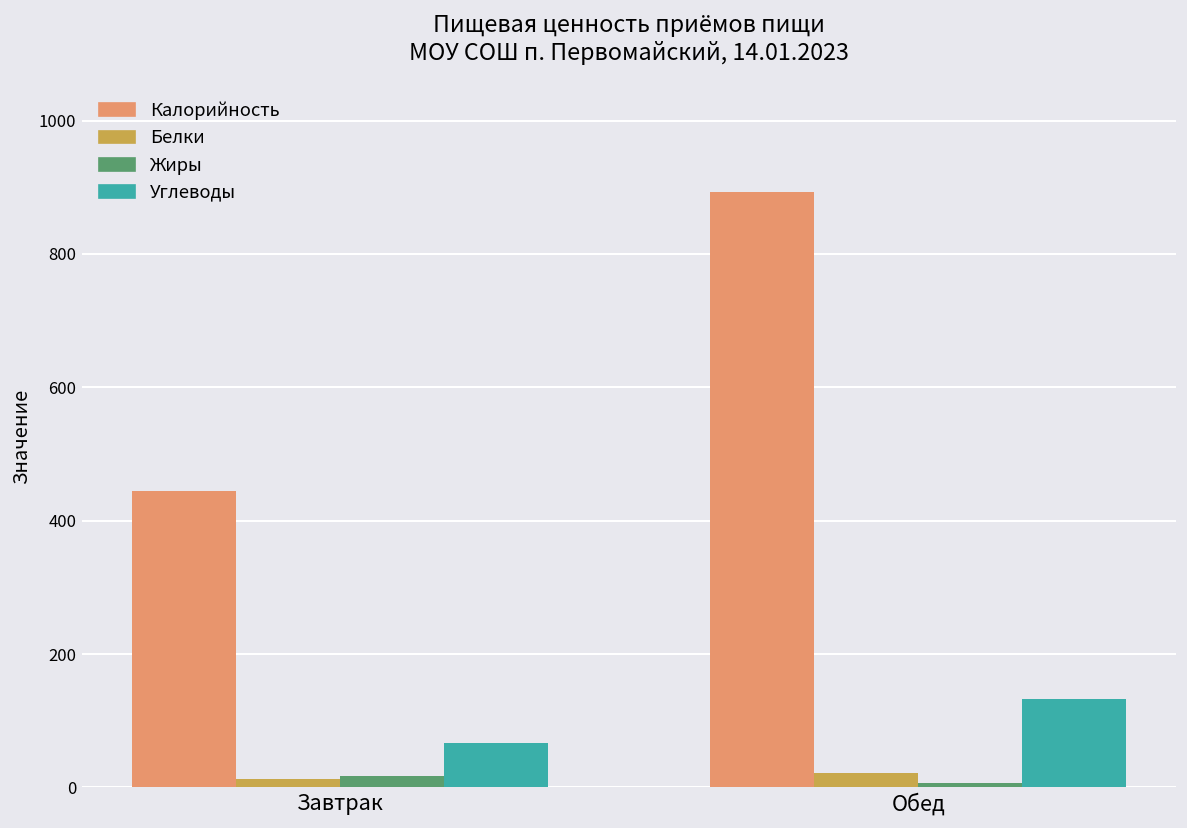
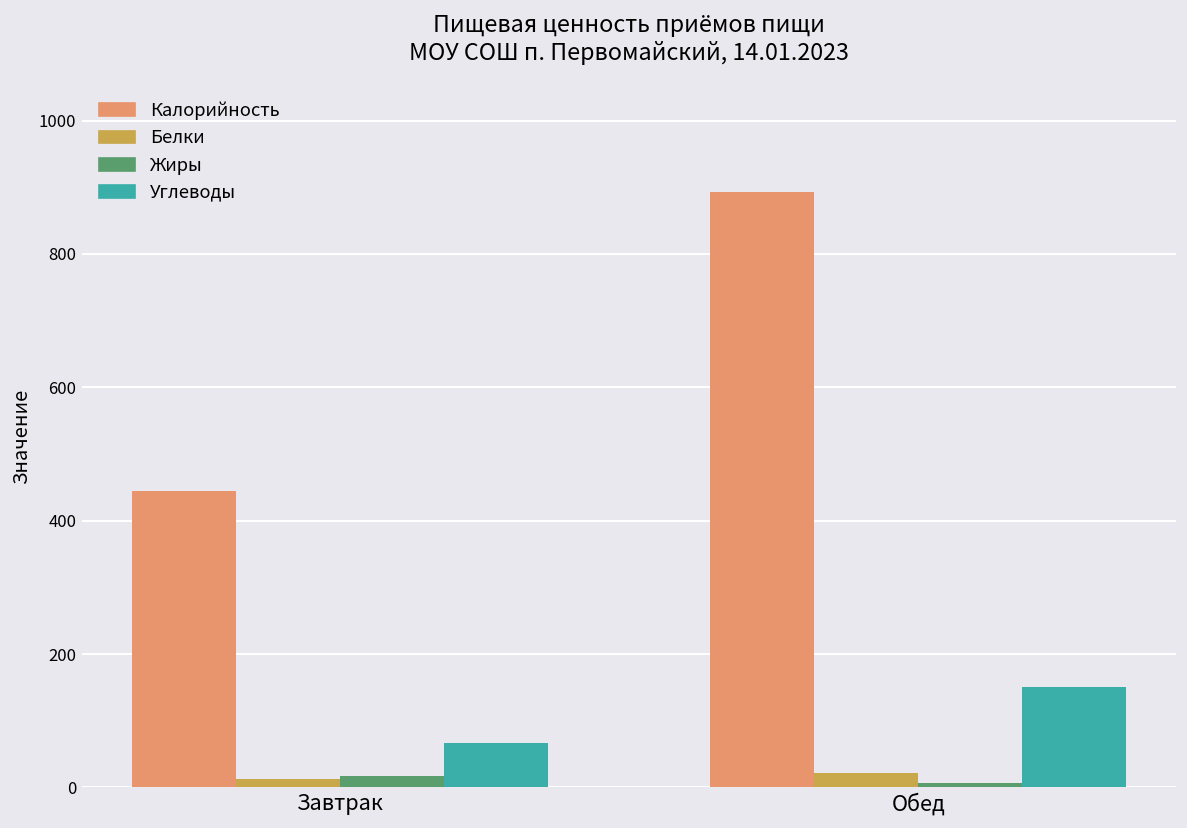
  {
    "Жиры": {
      "Завтрак": 20,
      "Обед": 10
    },
    "Углеводы": {
      "Завтрак": 70,
-     "Обед": 130
+     "Обед": 150
    }
  }
